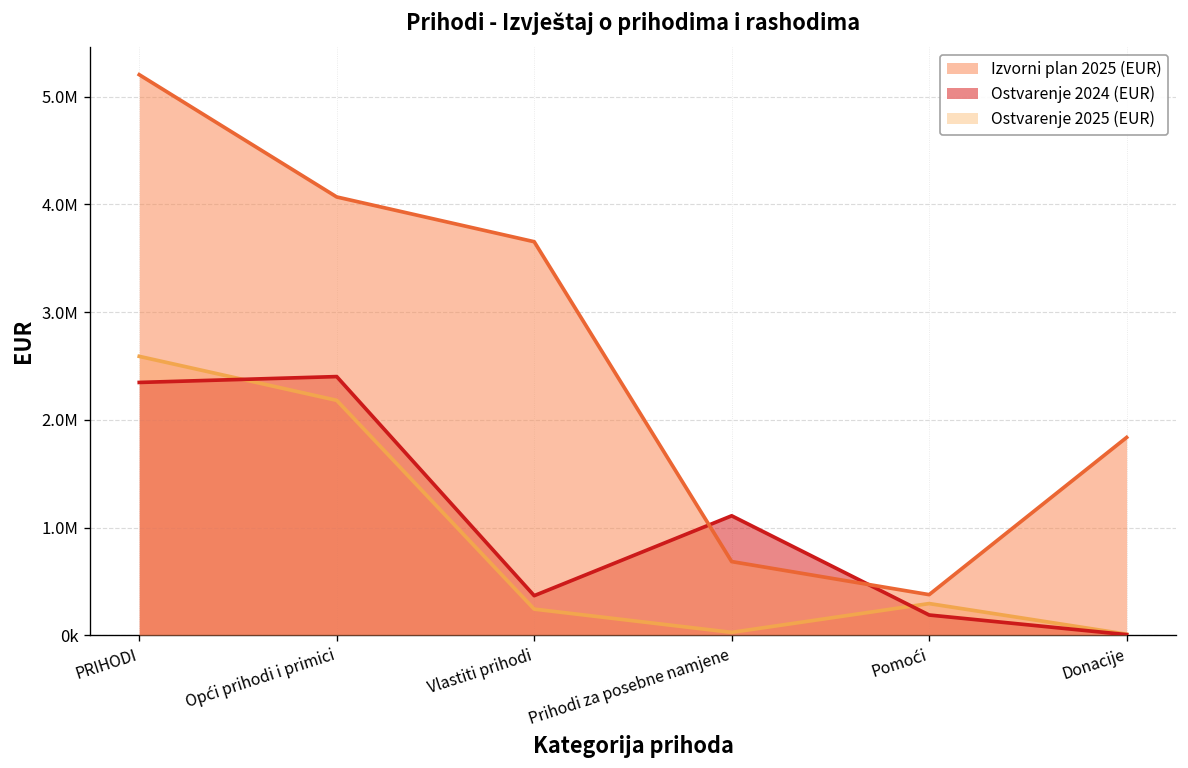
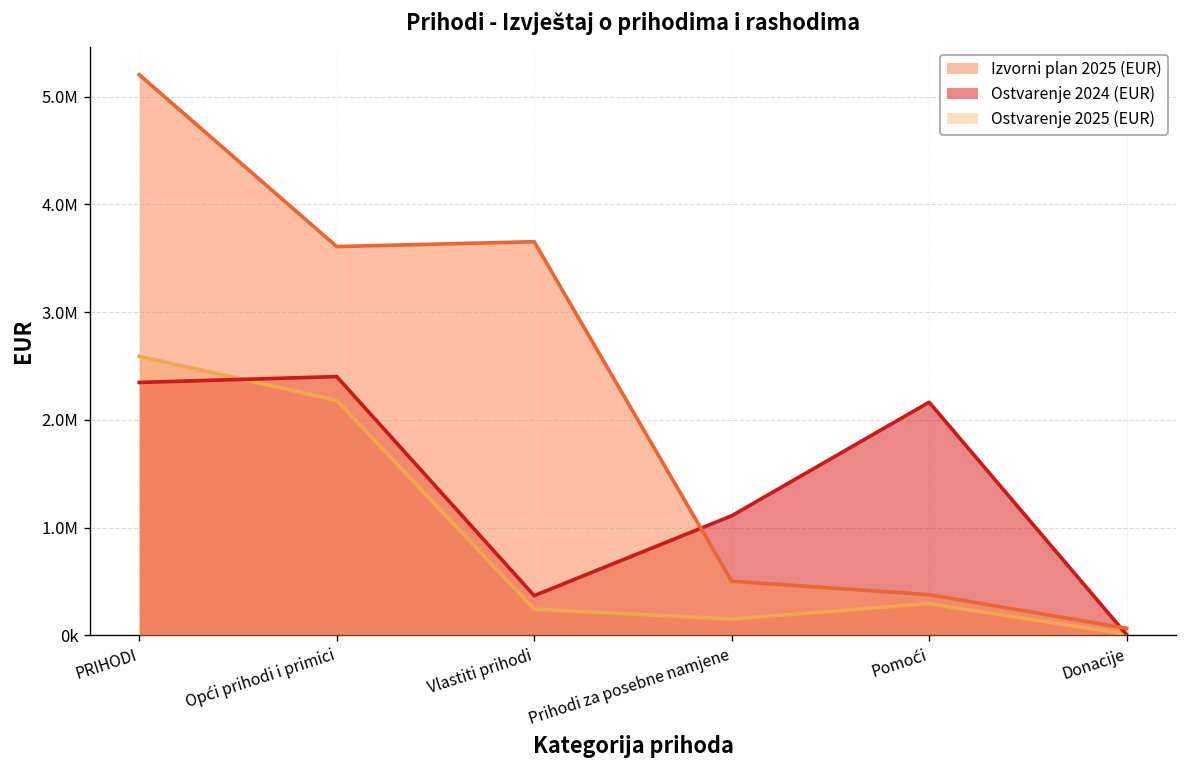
  {
    "Izvorni plan 2025 (EUR)": {
      "PRIHODI": 5200000,
-     "Opći prihodi i primici": 4100000,
+     "Opći prihodi i primici": 3600000,
      "Vlastiti prihodi": 3700000,
-     "Prihodi za posebne namjene": 700000,
+     "Prihodi za posebne namjene": 500000,
      "Pomoći": 400000,
-     "Donacije": 1800000
+     "Donacije": 100000
    },
    "Ostvarenje 2024 (EUR)": {
      "PRIHODI": 2300000,
      "Opći prihodi i primici": 2400000,
      "Vlastiti prihodi": 400000,
      "Prihodi za posebne namjene": 1100000,
-     "Pomoći": 200000
+     "Pomoći": 2200000
    },
    "Ostvarenje 2025 (EUR)": {
      "PRIHODI": 2600000,
      "Opći prihodi i primici": 2200000,
      "Vlastiti prihodi": 200000,
-     "Prihodi za posebne namjene": 0,
+     "Prihodi za posebne namjene": 200000,
      "Pomoći": 300000
    }
  }
